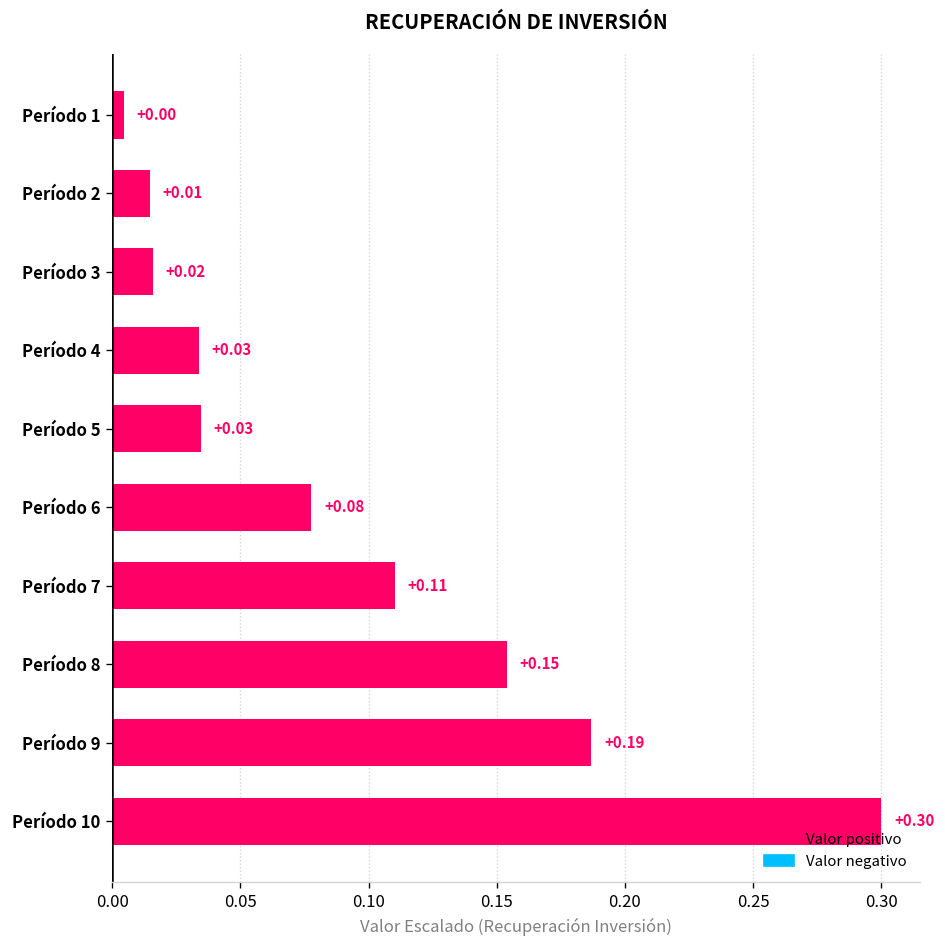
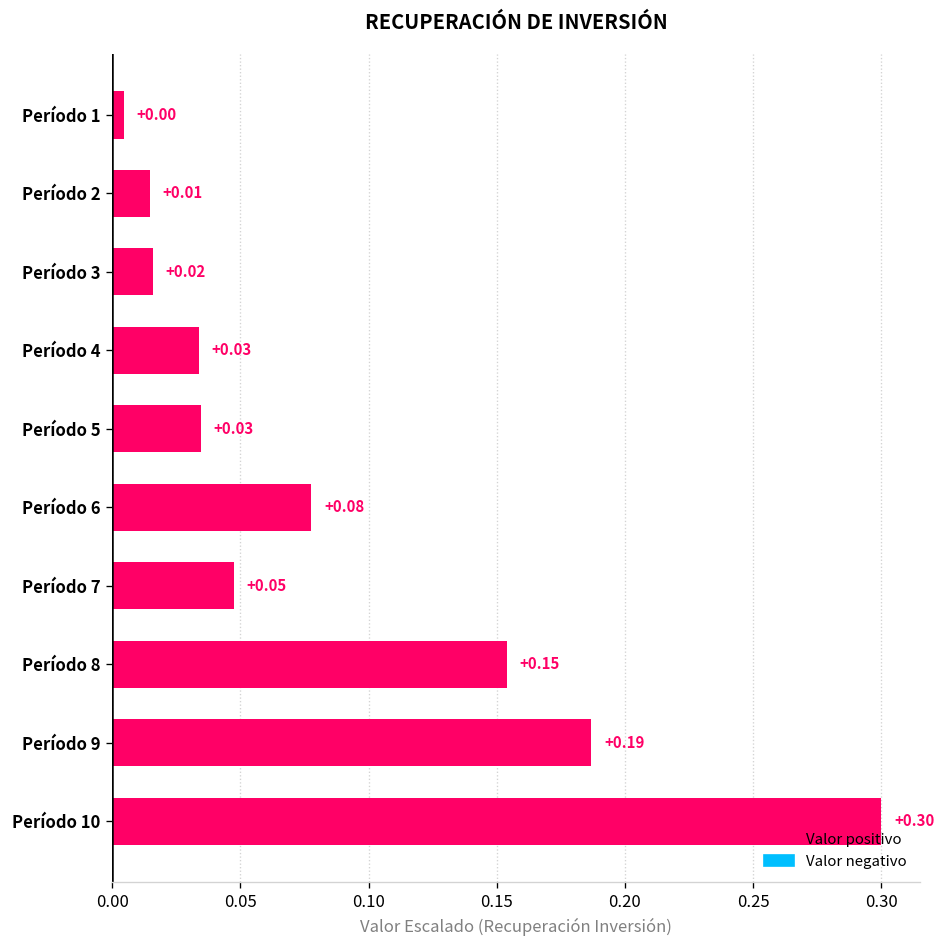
  {
    "Período 1": "+0.00",
    "Período 2": "+0.01",
    "Período 3": "+0.02",
    "Período 4": "+0.03",
    "Período 5": "+0.03",
    "Período 6": "+0.08",
-   "Período 7": "+0.11",
+   "Período 7": "+0.05",
    "Período 8": "+0.15",
    "Período 9": "+0.19",
    "Período 10": "+0.30"
  }
